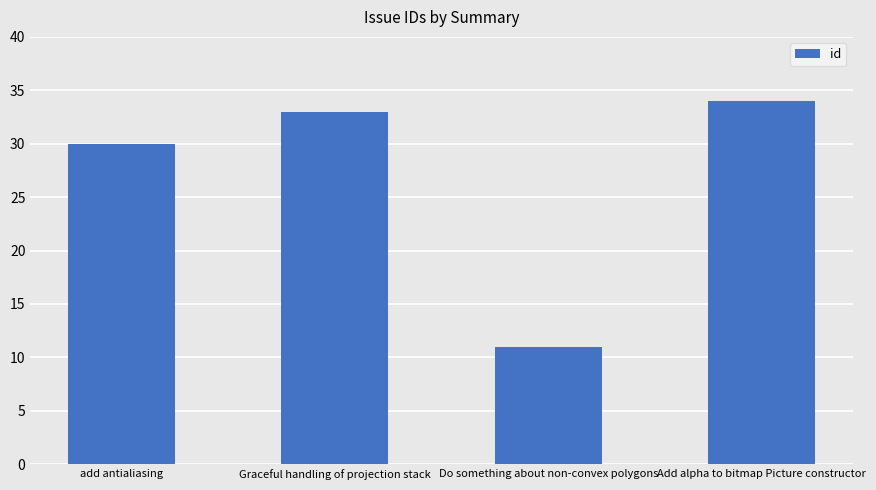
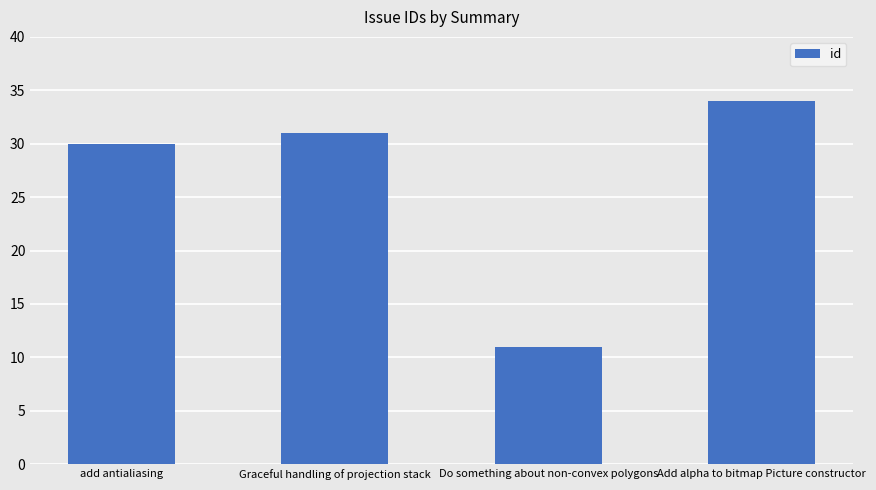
  {
    "add antialiasing": 30,
-   "Graceful handling of projection stack": 33,
+   "Graceful handling of projection stack": 31,
    "Do something about non-convex polygons": 11,
    "Add alpha to bitmap Picture constructor": 34
  }
